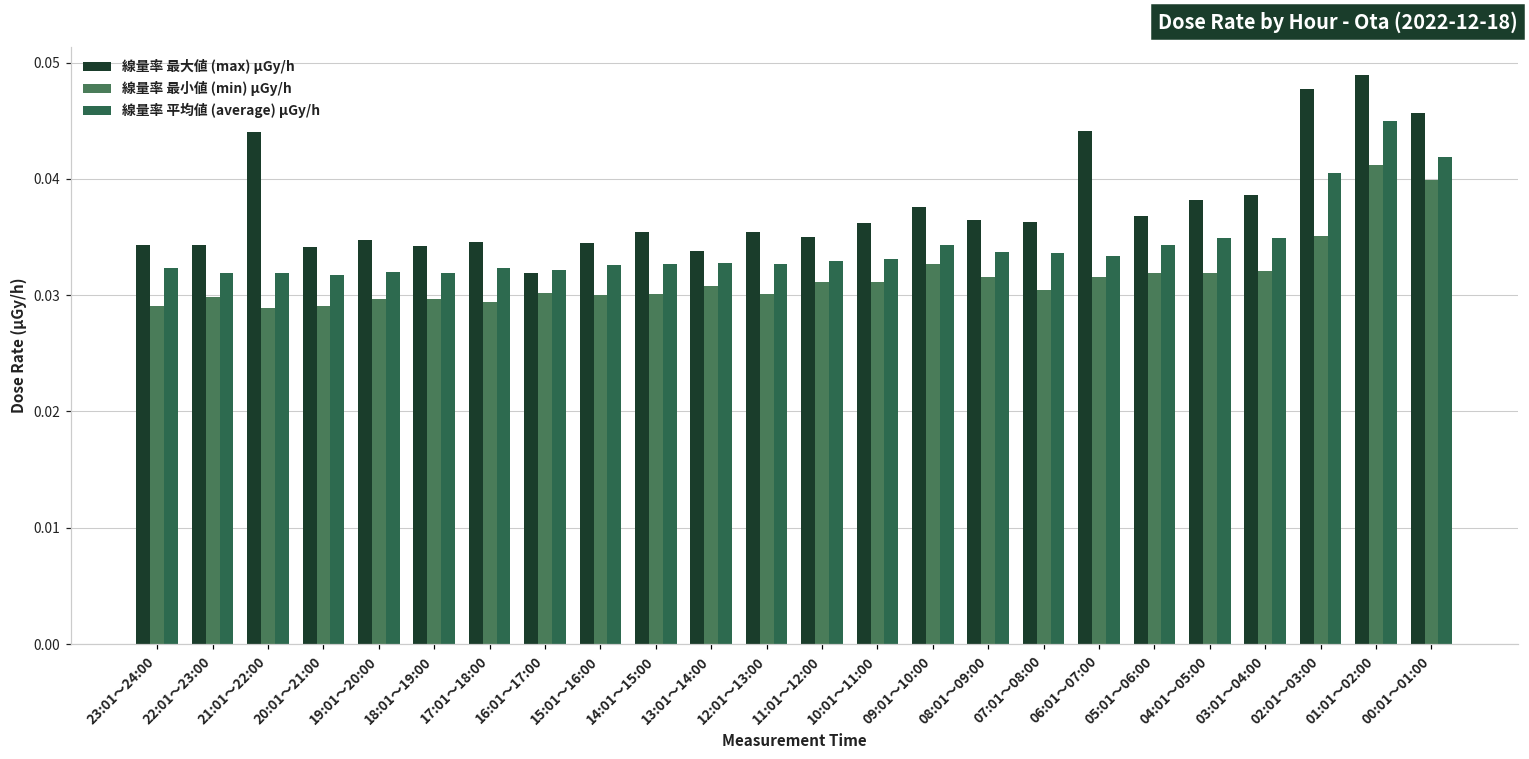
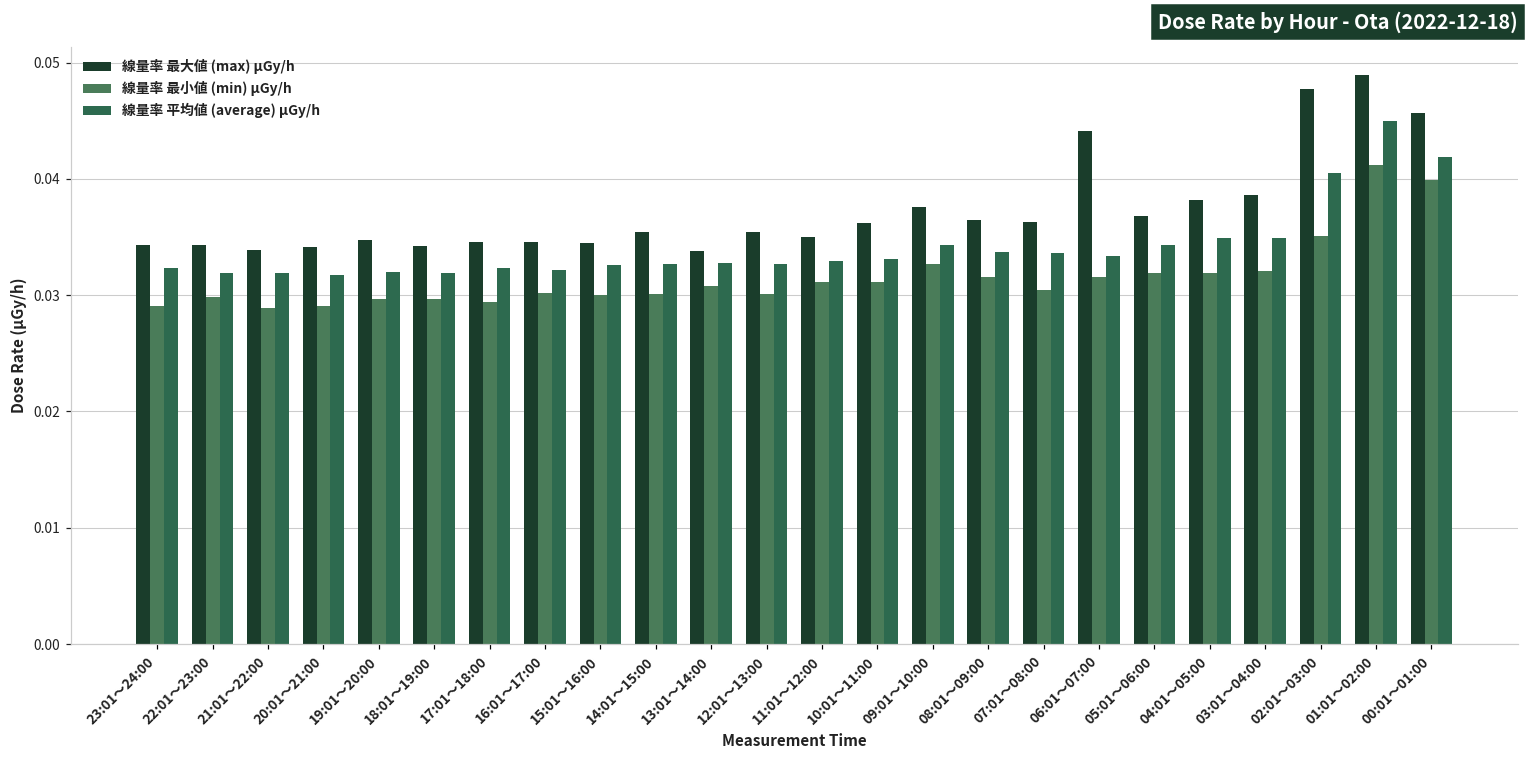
  {
    "線量率 最大値 (max) μGy/h": {
      "23:01～24:00": 0.0343,
      "22:01～23:00": 0.0343,
-     "21:01～22:00": 0.0440,
+     "21:01～22:00": 0.0339,
      "20:01～21:00": 0.0341,
      "19:01～20:00": 0.0347,
      "18:01～19:00": 0.0342,
      "17:01～18:00": 0.0346,
-     "16:01～17:00": 0.0319,
+     "16:01～17:00": 0.0346,
      "15:01～16:00": 0.0345,
      "14:01～15:00": 0.0354,
      "13:01～14:00": 0.0338,
      "12:01～13:00": 0.0354,
      "11:01～12:00": 0.0350,
      "10:01～11:00": 0.0362,
      "09:01～10:00": 0.0376,
      "08:01～09:00": 0.0365,
      "07:01～08:00": 0.0363,
      "06:01～07:00": 0.0441,
      "05:01～06:00": 0.0368,
      "04:01～05:00": 0.0382,
      "03:01～04:00": 0.0386,
      "02:01～03:00": 0.0477,
      "01:01～02:00": 0.0489,
      "00:01～01:00": 0.0457
    }
  }
